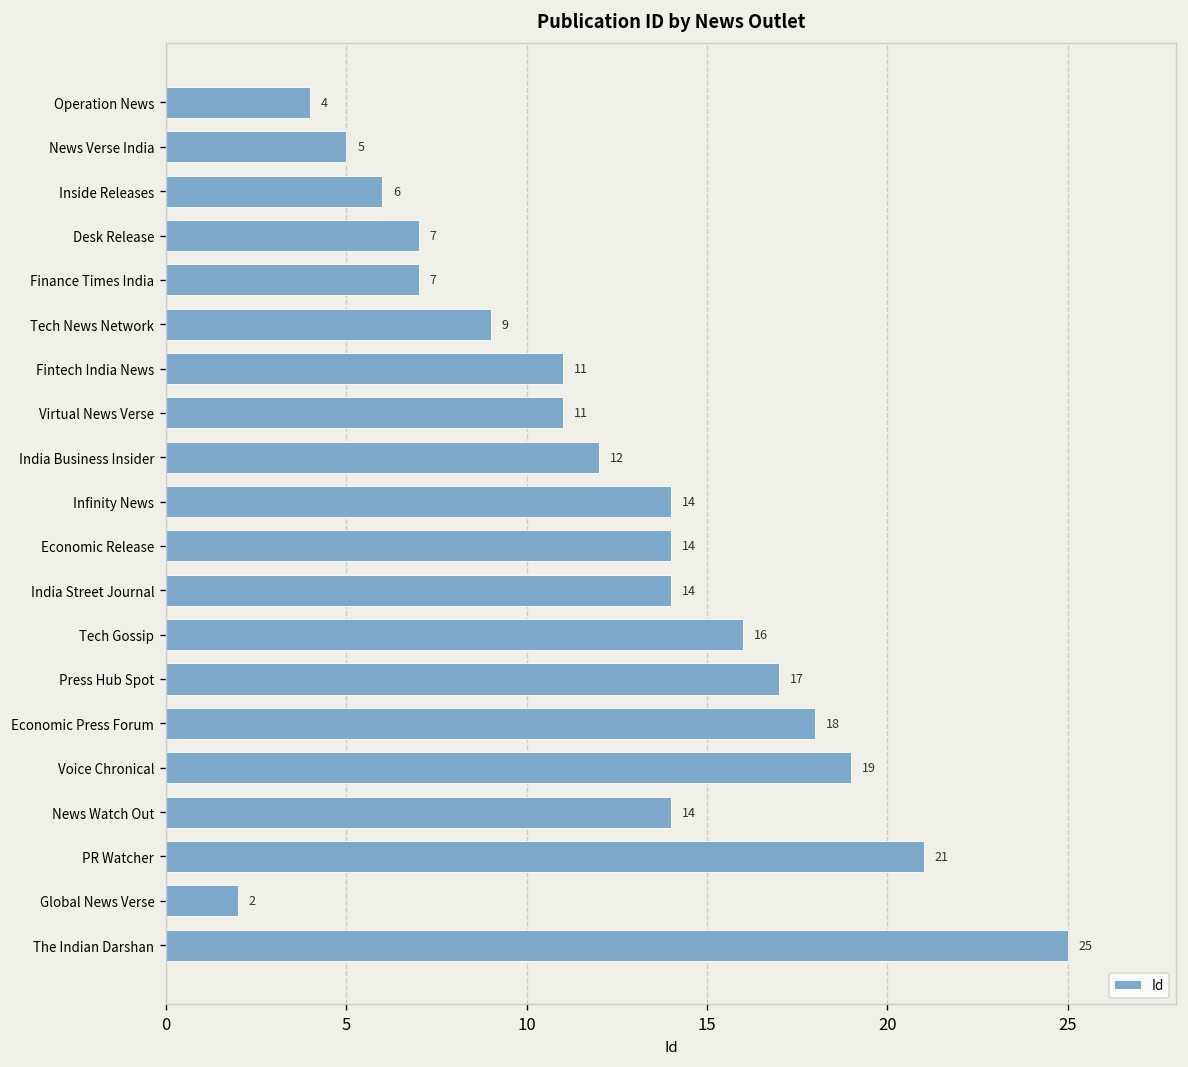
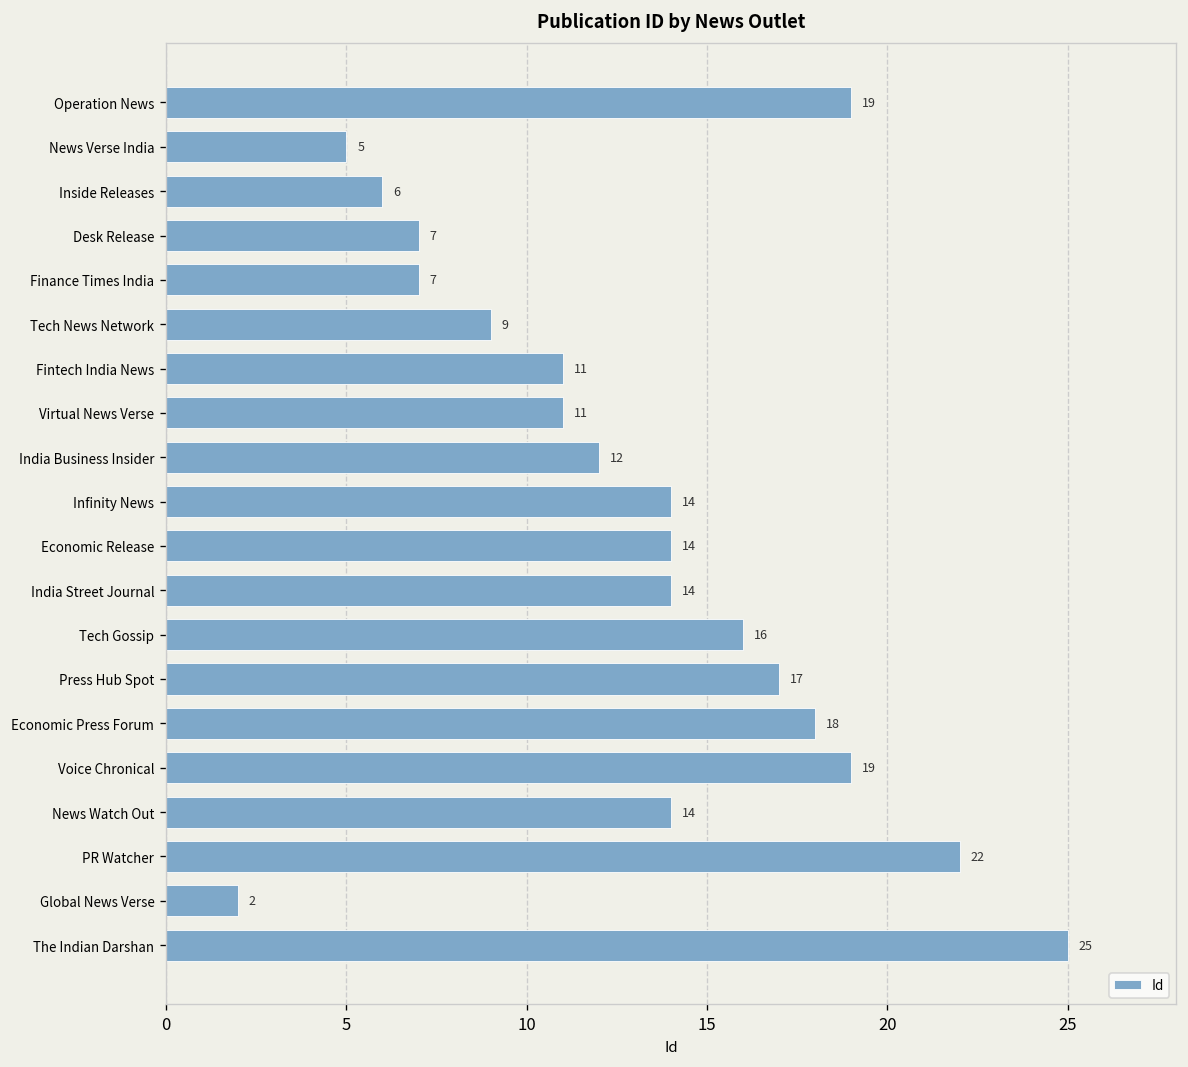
  {
-   "Operation News": 4,
+   "Operation News": 19,
    "News Verse India": 5,
    "Inside Releases": 6,
    "Desk Release": 7,
    "Finance Times India": 7,
    "Tech News Network": 9,
    "Fintech India News": 11,
    "Virtual News Verse": 11,
    "India Business Insider": 12,
    "Infinity News": 14,
    "Economic Release": 14,
    "India Street Journal": 14,
    "Tech Gossip": 16,
    "Press Hub Spot": 17,
    "Economic Press Forum": 18,
    "Voice Chronical": 19,
    "News Watch Out": 14,
-   "PR Watcher": 21,
+   "PR Watcher": 22,
    "Global News Verse": 2,
    "The Indian Darshan": 25
  }
